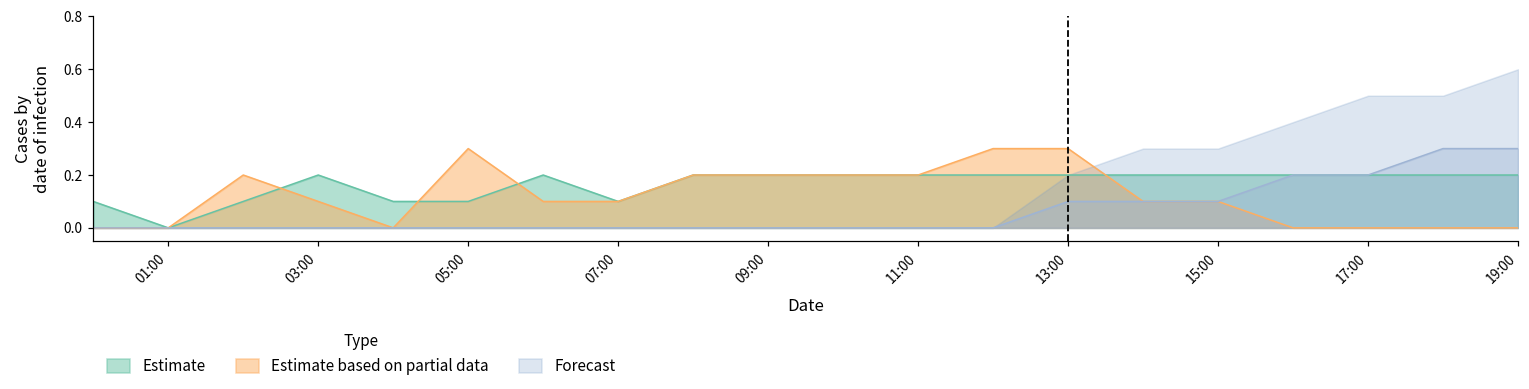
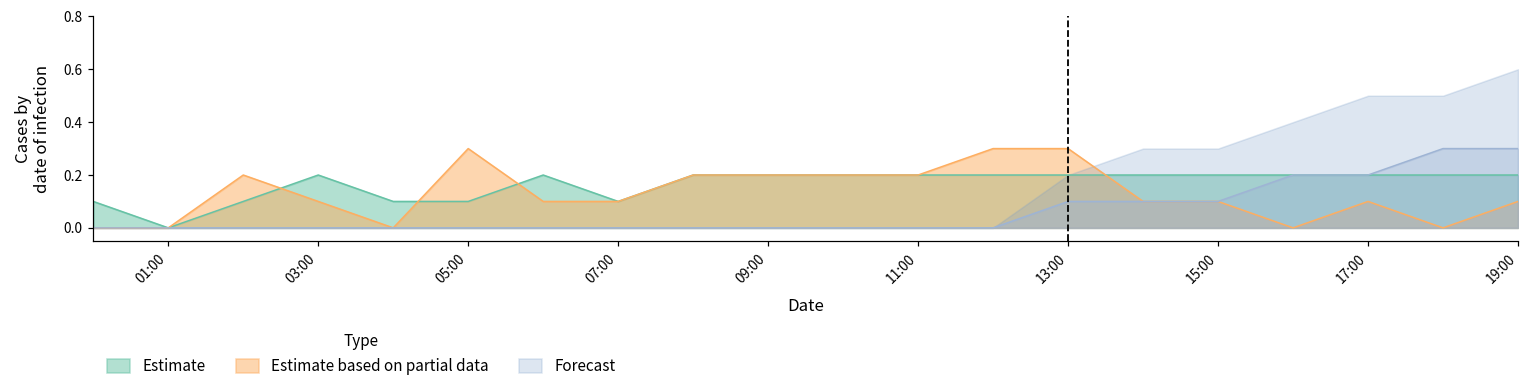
  {
    "Estimate based on partial data": {
      "03:00": 0.1,
      "05:00": 0.3,
      "13:00": 0.3,
-     "17:00": 0.0,
-     "19:00": 0.0
+     "17:00": 0.1,
+     "19:00": 0.1
    }
  }
